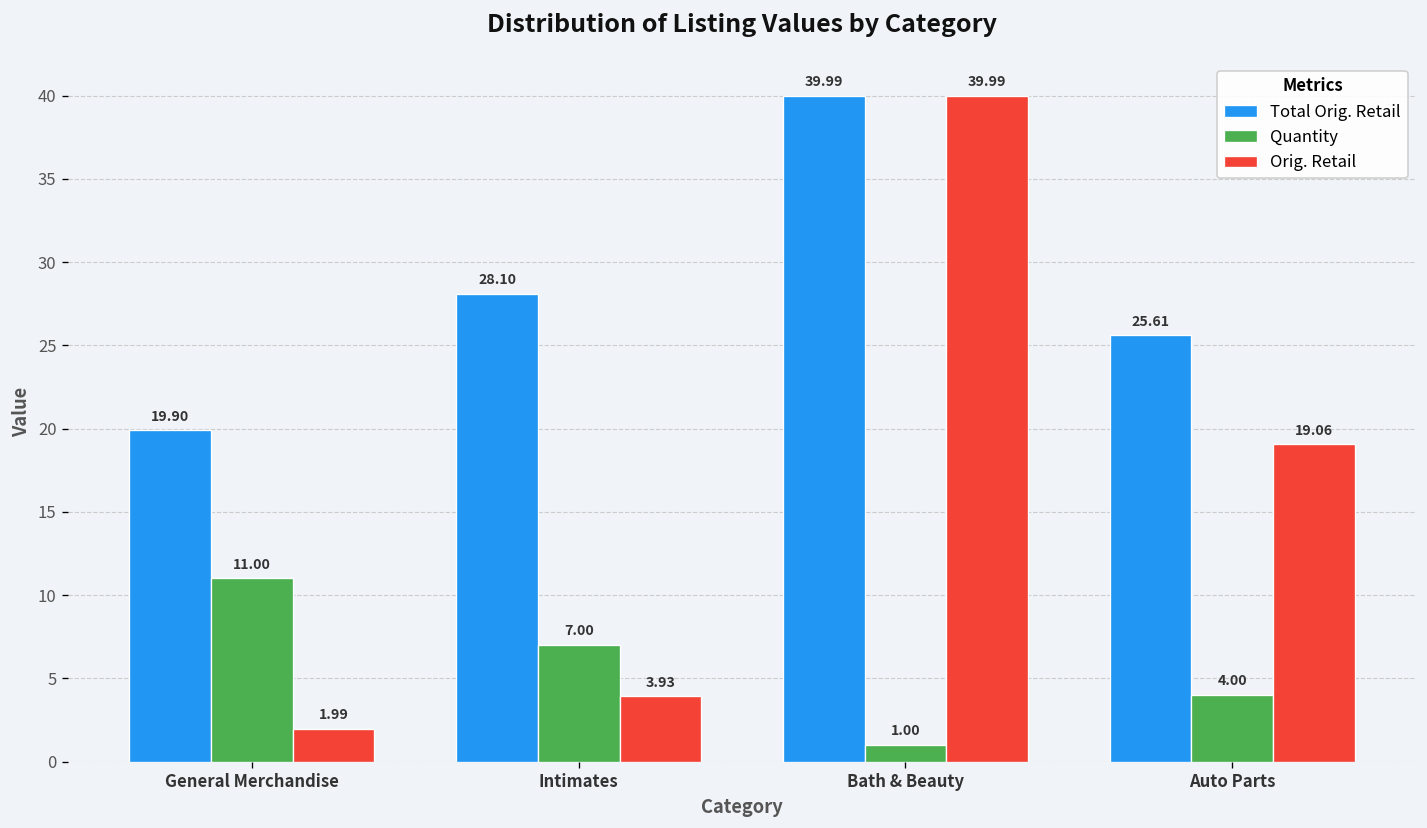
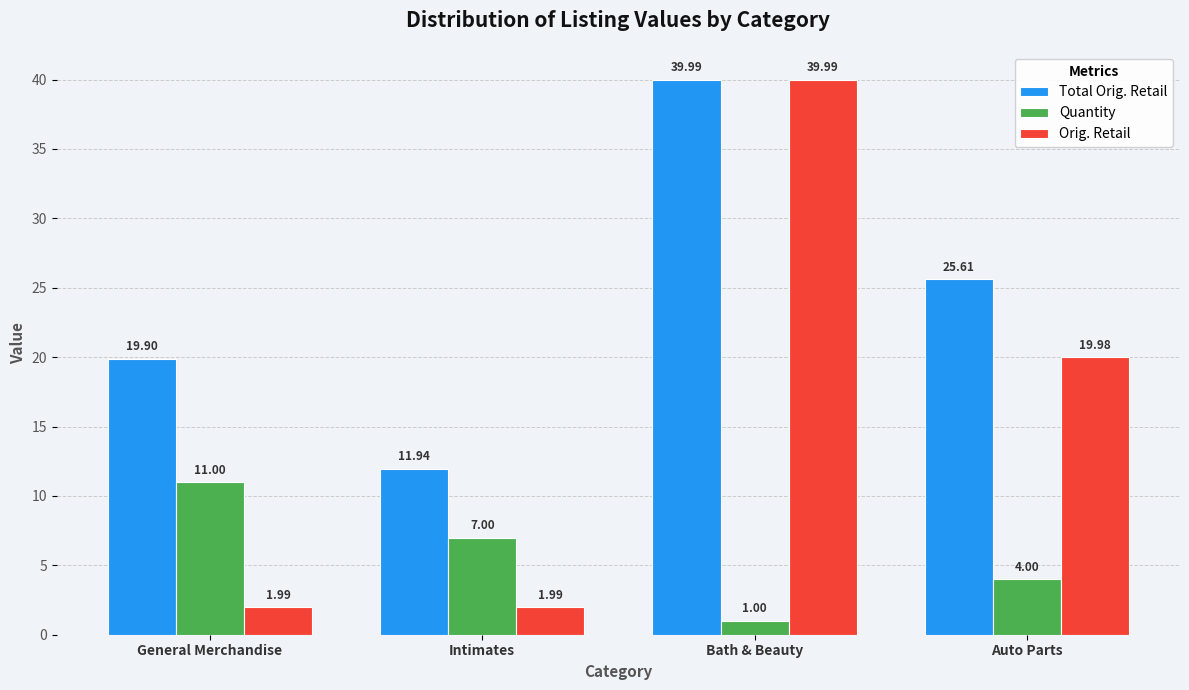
  {
    "Total Orig. Retail": {
      "General Merchandise": 19.90,
-     "Intimates": 28.10,
+     "Intimates": 11.94,
      "Bath & Beauty": 39.99,
      "Auto Parts": 25.61
    },
    "Quantity": {
      "General Merchandise": 11.00,
      "Intimates": 7.00,
      "Bath & Beauty": 1.00,
      "Auto Parts": 4.00
    },
    "Orig. Retail": {
      "General Merchandise": 1.99,
-     "Intimates": 3.93,
+     "Intimates": 1.99,
      "Bath & Beauty": 39.99,
-     "Auto Parts": 19.06
+     "Auto Parts": 19.98
    }
  }
